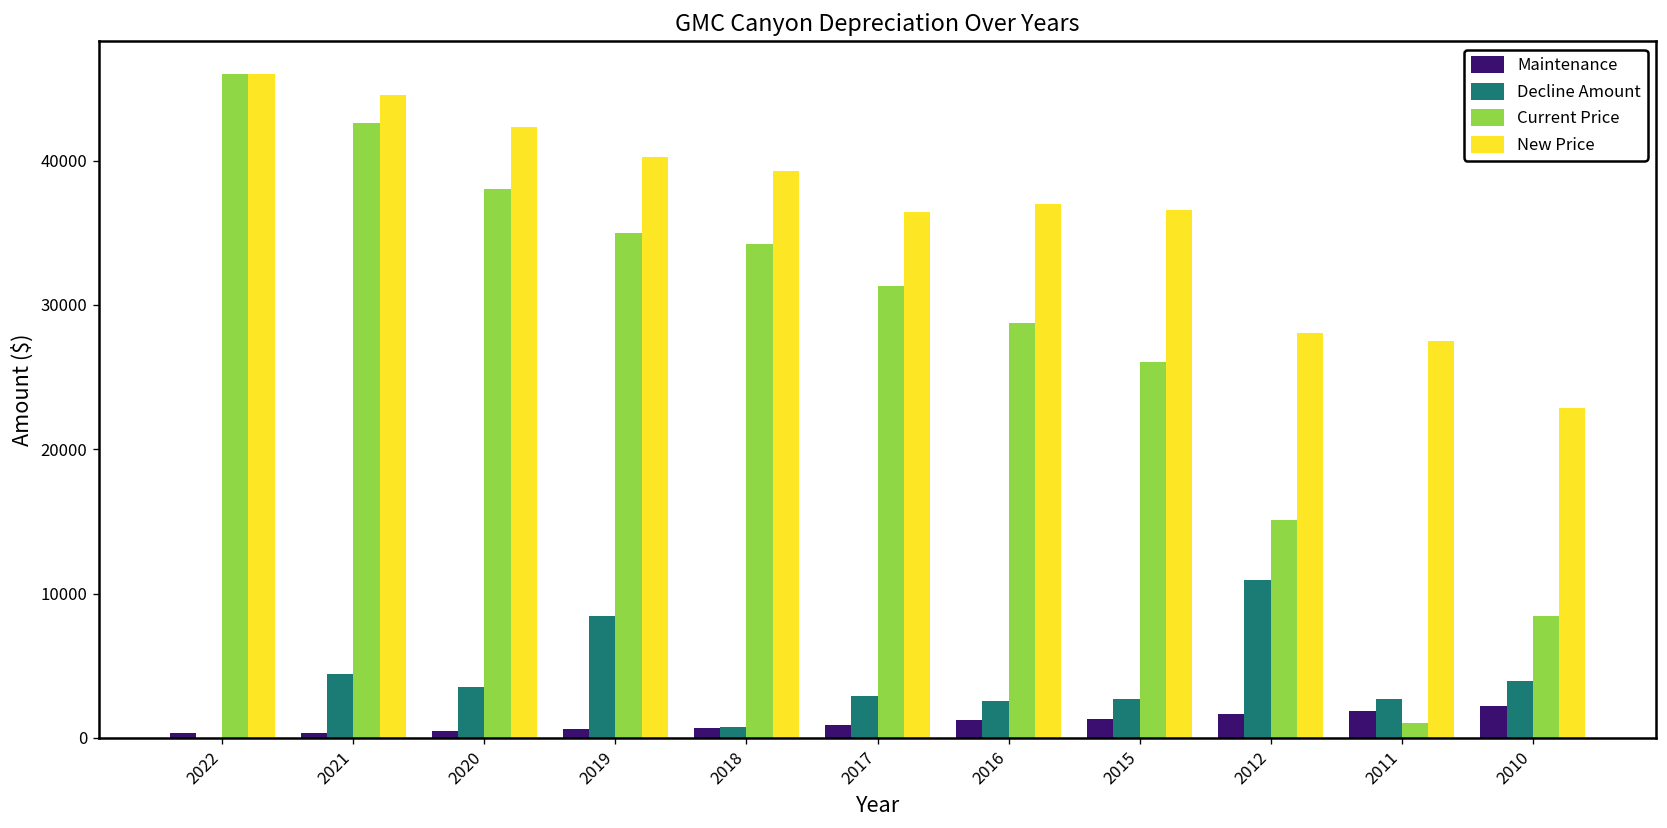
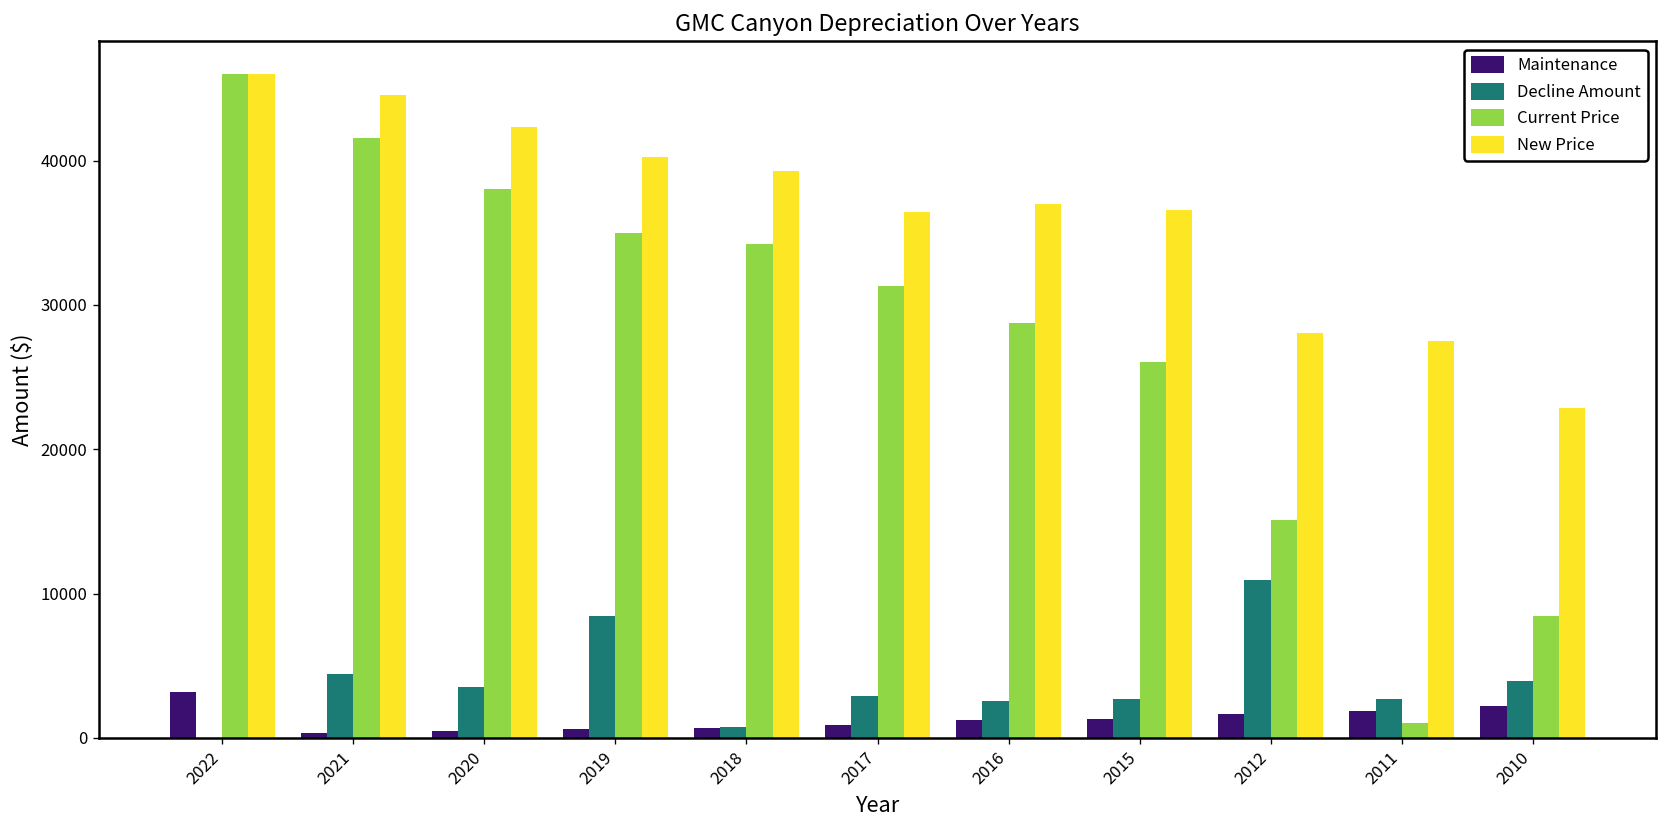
  {
    "Maintenance": {
-     "2022": 300,
+     "2022": 3200,
      "2021": 400,
      "2020": 500,
      "2019": 600,
      "2018": 700,
      "2017": 900,
      "2016": 1200,
      "2015": 1300,
      "2012": 1700,
      "2011": 1900,
      "2010": 2200
    },
    "Decline Amount": {
      "2022": 0,
      "2021": 4400,
      "2020": 3500,
      "2019": 8500,
      "2018": 800,
      "2017": 2900,
      "2016": 2600,
      "2015": 2700,
      "2012": 11000,
      "2011": 2700,
      "2010": 3900
    },
    "Current Price": {
      "2022": 46000,
-     "2021": 42600,
+     "2021": 41600,
      "2020": 38100,
      "2019": 35000,
      "2018": 34200,
      "2017": 31300,
      "2016": 28700,
      "2015": 26100,
      "2012": 15100,
      "2011": 1000,
      "2010": 8500
    },
    "New Price": {
      "2022": 46000,
      "2021": 44600,
      "2020": 42300,
      "2019": 40200,
      "2018": 39300,
      "2017": 36500,
      "2016": 37000,
      "2015": 36600,
      "2012": 28100,
      "2011": 27500,
      "2010": 22900
    }
  }
